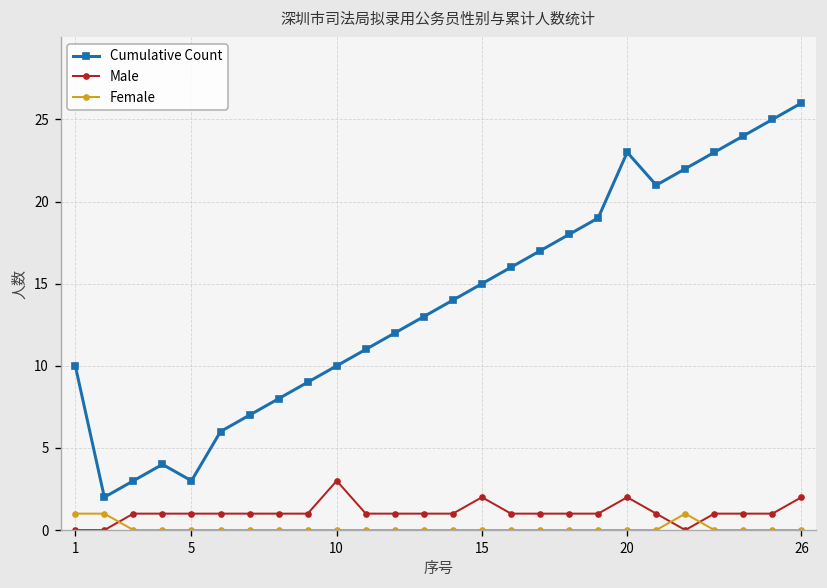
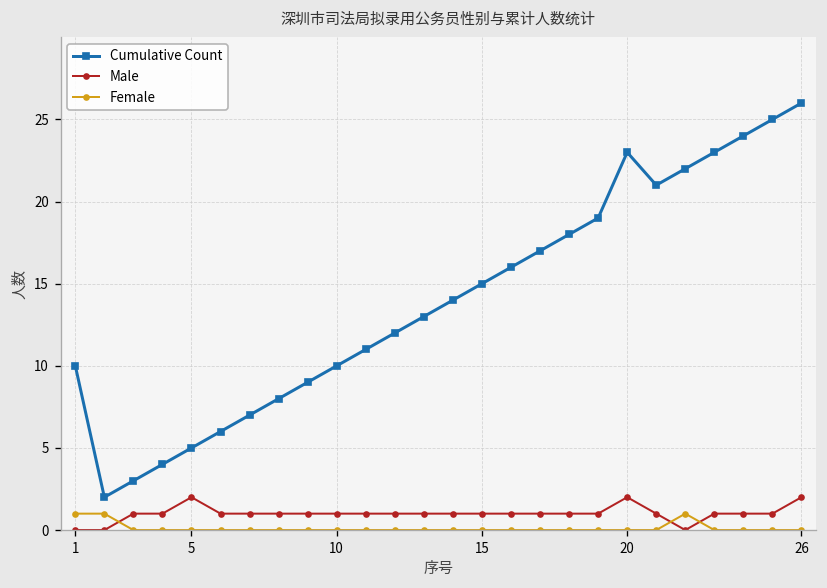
  {
    "Cumulative Count": {
      "1": 10,
-     "5": 3,
+     "5": 5,
      "10": 10,
      "15": 15,
      "20": 23,
      "26": 26
    },
    "Male": {
      "1": 0,
-     "5": 1,
-     "10": 3,
-     "15": 2,
+     "5": 2,
+     "10": 1,
+     "15": 1,
      "20": 2,
      "26": 2
    },
    "Female": {
      "1": 1,
      "5": 0,
      "10": 0,
      "15": 0,
      "20": 0,
      "26": 0
    }
  }
